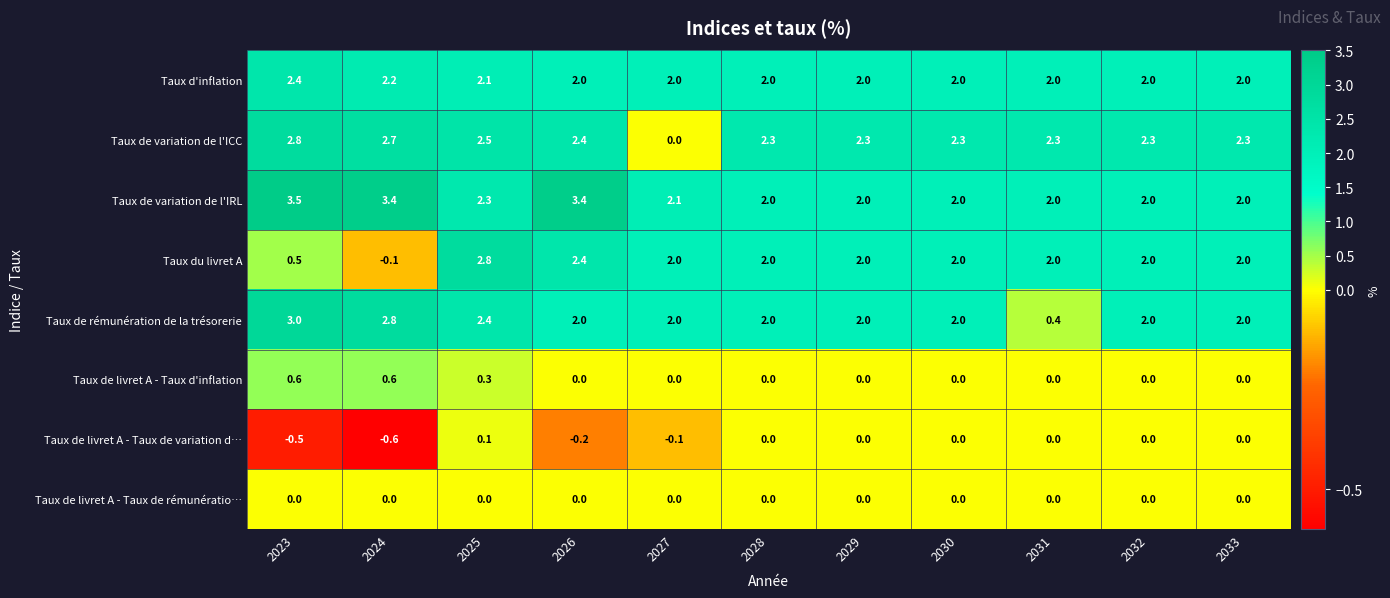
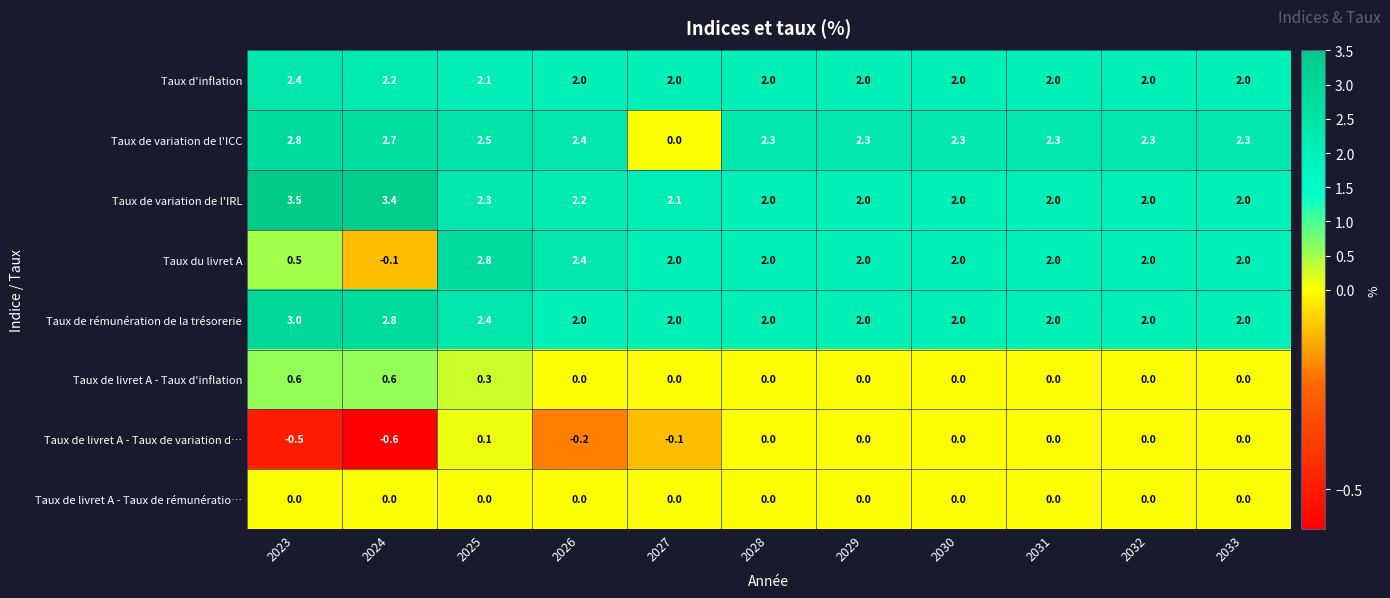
  {
    "Taux d'inflation": {
      "2023": 2.4,
      "2024": 2.2,
      "2025": 2.1,
      "2026": 2.0,
      "2027": 2.0,
      "2028": 2.0,
      "2029": 2.0,
      "2030": 2.0,
      "2031": 2.0,
      "2032": 2.0,
      "2033": 2.0
    },
    "Taux de variation de l'ICC": {
      "2023": 2.8,
      "2024": 2.7,
      "2025": 2.5,
      "2026": 2.4,
      "2027": 0.0,
      "2028": 2.3,
      "2029": 2.3,
      "2030": 2.3,
      "2031": 2.3,
      "2032": 2.3,
      "2033": 2.3
    },
    "Taux de variation de l'IRL": {
      "2023": 3.5,
      "2024": 3.4,
      "2025": 2.3,
-     "2026": 3.4,
+     "2026": 2.2,
      "2027": 2.1,
      "2028": 2.0,
      "2029": 2.0,
      "2030": 2.0,
      "2031": 2.0,
      "2032": 2.0,
      "2033": 2.0
    },
    "Taux du livret A": {
      "2023": 0.5,
      "2024": -0.1,
      "2025": 2.8,
      "2026": 2.4,
      "2027": 2.0,
      "2028": 2.0,
      "2029": 2.0,
      "2030": 2.0,
      "2031": 2.0,
      "2032": 2.0,
      "2033": 2.0
    },
    "Taux de rémunération de la trésorerie": {
      "2023": 3.0,
      "2024": 2.8,
      "2025": 2.4,
      "2026": 2.0,
      "2027": 2.0,
      "2028": 2.0,
      "2029": 2.0,
      "2030": 2.0,
-     "2031": 0.4,
+     "2031": 2.0,
      "2032": 2.0,
      "2033": 2.0
    },
    "Taux de livret A - Taux d'inflation": {
      "2023": 0.6,
      "2024": 0.6,
      "2025": 0.3,
      "2026": 0.0,
      "2027": 0.0,
      "2028": 0.0,
      "2029": 0.0,
      "2030": 0.0,
      "2031": 0.0,
      "2032": 0.0,
      "2033": 0.0
    },
    "Taux de livret A - Taux de variation d…": {
      "2023": -0.5,
      "2024": -0.6,
      "2025": 0.1,
      "2026": -0.2,
      "2027": -0.1,
      "2028": 0.0,
      "2029": 0.0,
      "2030": 0.0,
      "2031": 0.0,
      "2032": 0.0,
      "2033": 0.0
    },
    "Taux de livret A - Taux de rémunératio…": {
      "2023": 0.0,
      "2024": 0.0,
      "2025": 0.0,
      "2026": 0.0,
      "2027": 0.0,
      "2028": 0.0,
      "2029": 0.0,
      "2030": 0.0,
      "2031": 0.0,
      "2032": 0.0,
      "2033": 0.0
    }
  }
